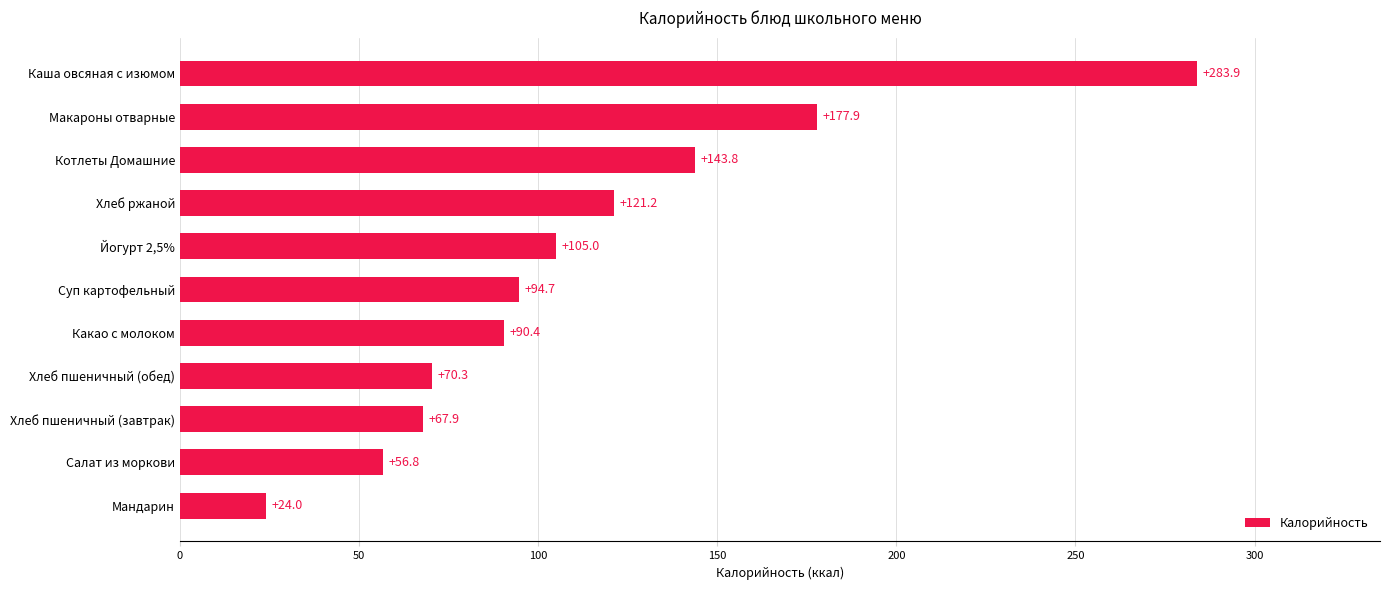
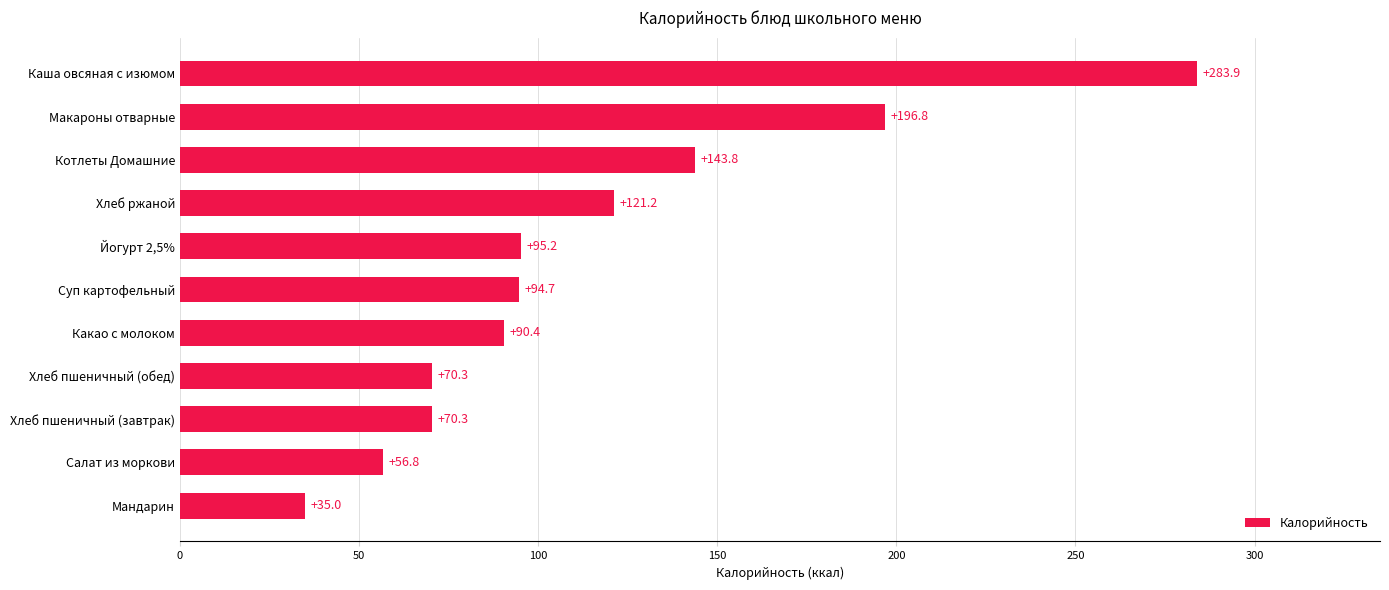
  {
    "Каша овсяная с изюмом": "+283.9",
-   "Макароны отварные": "+177.9",
+   "Макароны отварные": "+196.8",
    "Котлеты Домашние": "+143.8",
    "Хлеб ржаной": "+121.2",
-   "Йогурт 2,5%": "+105.0",
+   "Йогурт 2,5%": "+95.2",
    "Суп картофельный": "+94.7",
    "Какао с молоком": "+90.4",
    "Хлеб пшеничный (обед)": "+70.3",
-   "Хлеб пшеничный (завтрак)": "+67.9",
+   "Хлеб пшеничный (завтрак)": "+70.3",
    "Салат из моркови": "+56.8",
-   "Мандарин": "+24.0"
+   "Мандарин": "+35.0"
  }
